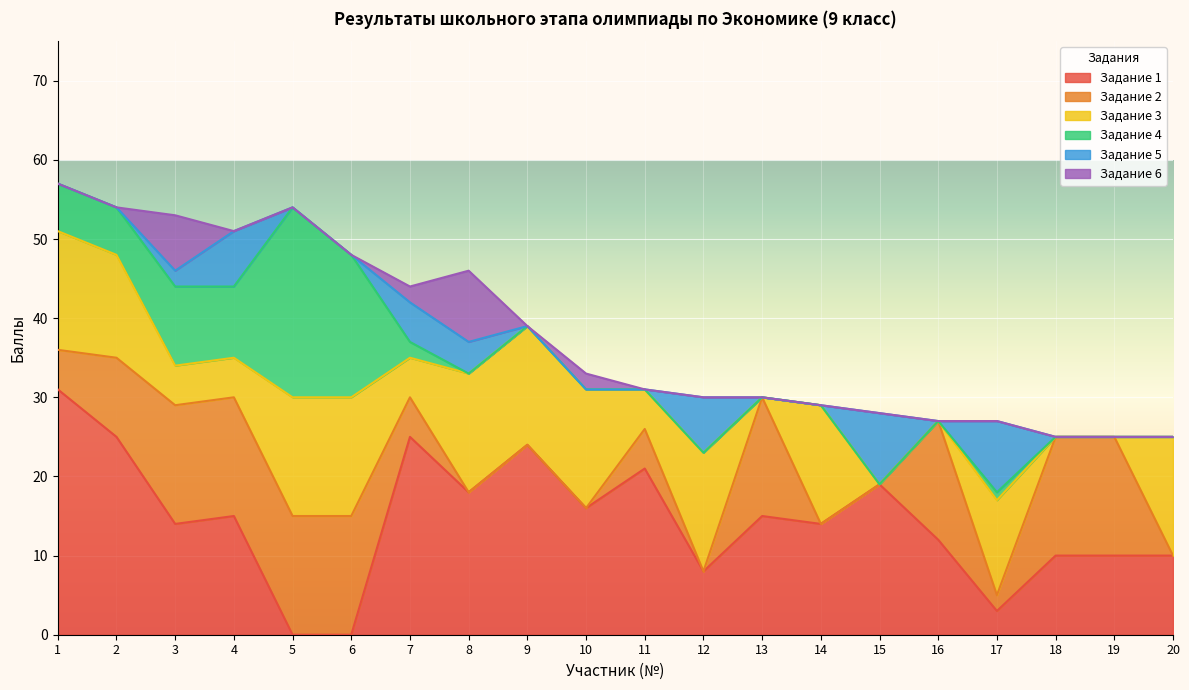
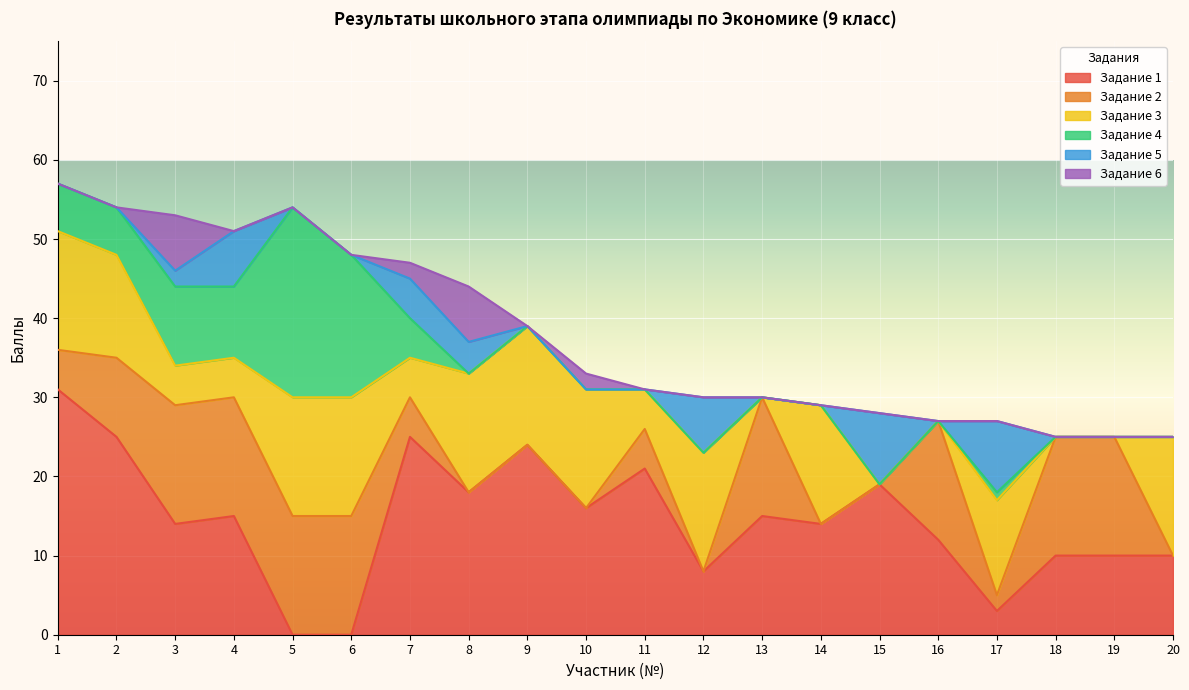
  {
    "Задание 3": {
      "1": 15,
      "2": 13,
      "3": 5,
      "4": 5,
      "5": 15,
      "6": 15,
      "7": 5,
      "17": 12
    },
    "Задание 4": {
      "3": 10,
      "4": 9,
-     "7": 2,
+     "7": 5,
      "17": 1
    },
    "Задание 5": {
      "3": 2,
      "7": 5,
      "8": 4
    },
    "Задание 6": {
      "3": 7,
      "7": 2,
-     "8": 9,
+     "8": 7,
      "10": 2
    }
  }
